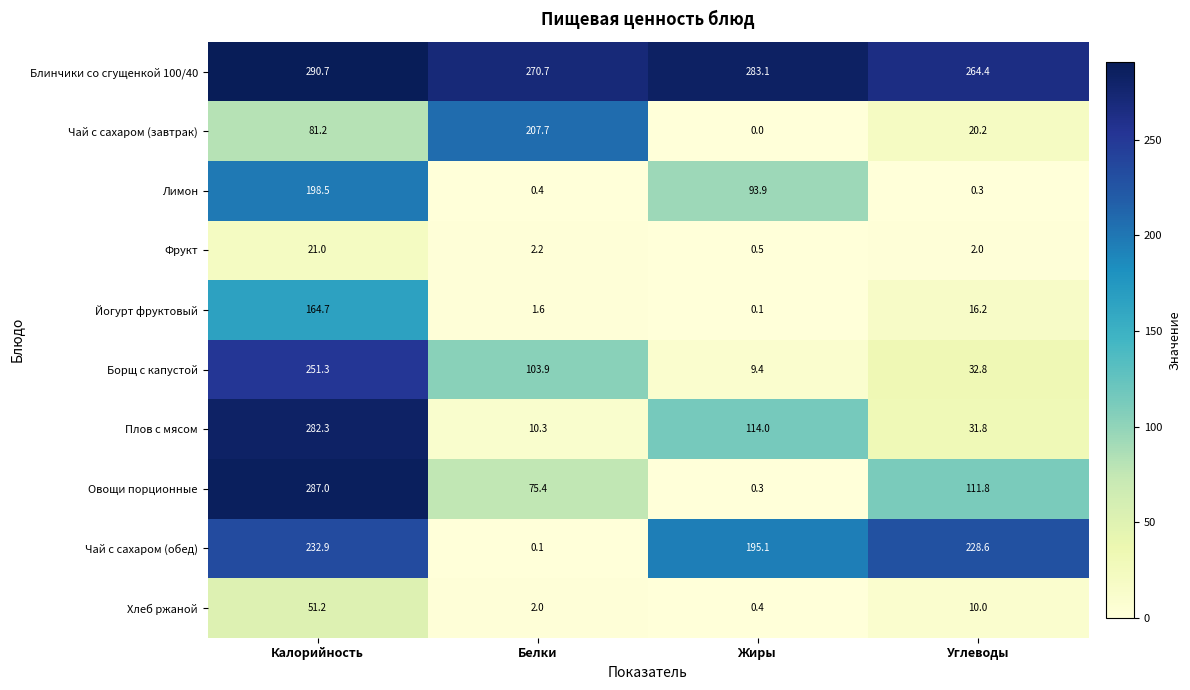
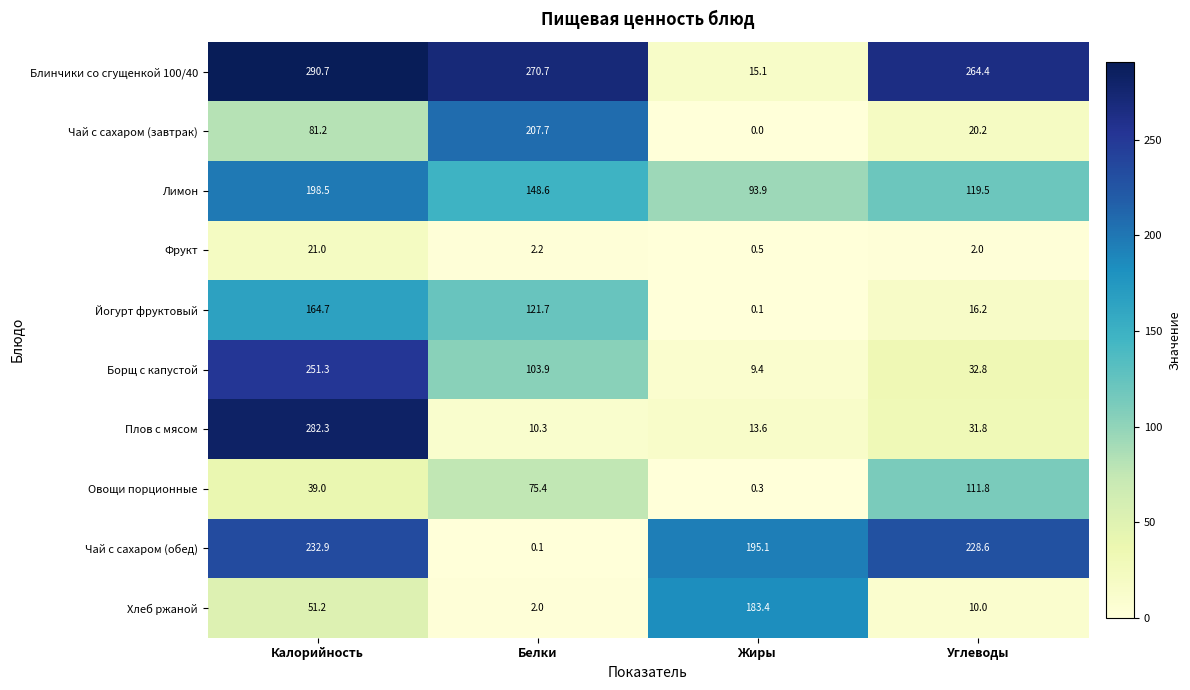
  {
    "Блинчики со сгущенкой 100/40": {
      "Калорийность": 290.7,
      "Белки": 270.7,
-     "Жиры": 283.1,
+     "Жиры": 15.1,
      "Углеводы": 264.4
    },
    "Чай с сахаром (завтрак)": {
      "Калорийность": 81.2,
      "Белки": 207.7,
      "Жиры": 0.0,
      "Углеводы": 20.2
    },
    "Лимон": {
      "Калорийность": 198.5,
-     "Белки": 0.4,
+     "Белки": 148.6,
      "Жиры": 93.9,
-     "Углеводы": 0.3
+     "Углеводы": 119.5
    },
    "Фрукт": {
      "Калорийность": 21.0,
      "Белки": 2.2,
      "Жиры": 0.5,
      "Углеводы": 2.0
    },
    "Йогурт фруктовый": {
      "Калорийность": 164.7,
-     "Белки": 1.6,
+     "Белки": 121.7,
      "Жиры": 0.1,
      "Углеводы": 16.2
    },
    "Борщ с капустой": {
      "Калорийность": 251.3,
      "Белки": 103.9,
      "Жиры": 9.4,
      "Углеводы": 32.8
    },
    "Плов с мясом": {
      "Калорийность": 282.3,
      "Белки": 10.3,
-     "Жиры": 114.0,
+     "Жиры": 13.6,
      "Углеводы": 31.8
    },
    "Овощи порционные": {
-     "Калорийность": 287.0,
+     "Калорийность": 39.0,
      "Белки": 75.4,
      "Жиры": 0.3,
      "Углеводы": 111.8
    },
    "Чай с сахаром (обед)": {
      "Калорийность": 232.9,
      "Белки": 0.1,
      "Жиры": 195.1,
      "Углеводы": 228.6
    },
    "Хлеб ржаной": {
      "Калорийность": 51.2,
      "Белки": 2.0,
-     "Жиры": 0.4,
+     "Жиры": 183.4,
      "Углеводы": 10.0
    }
  }
